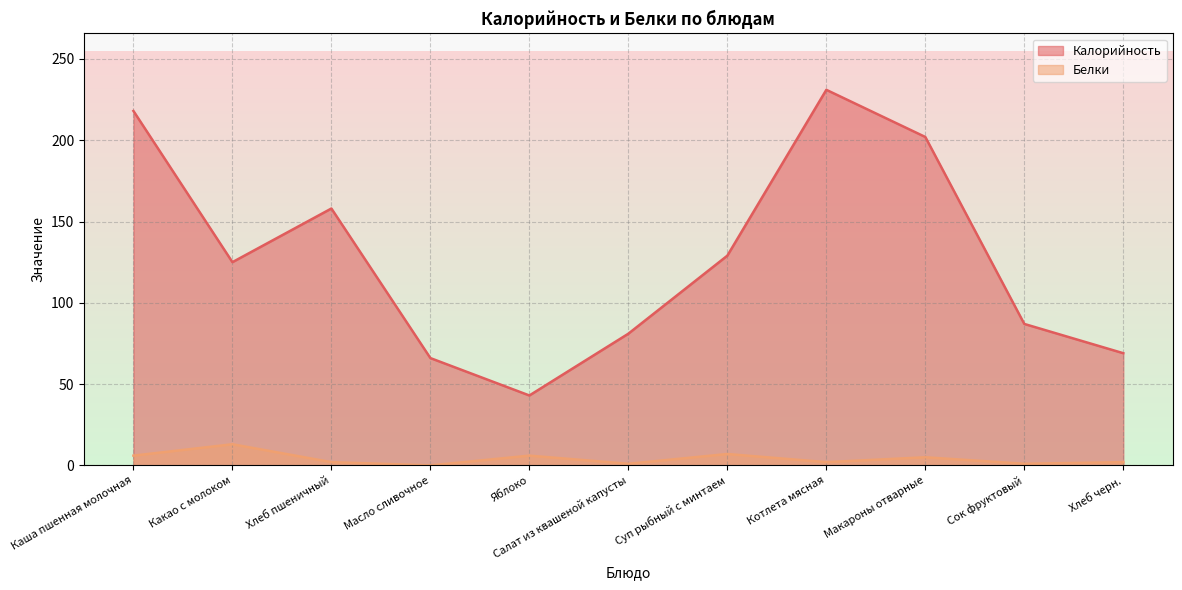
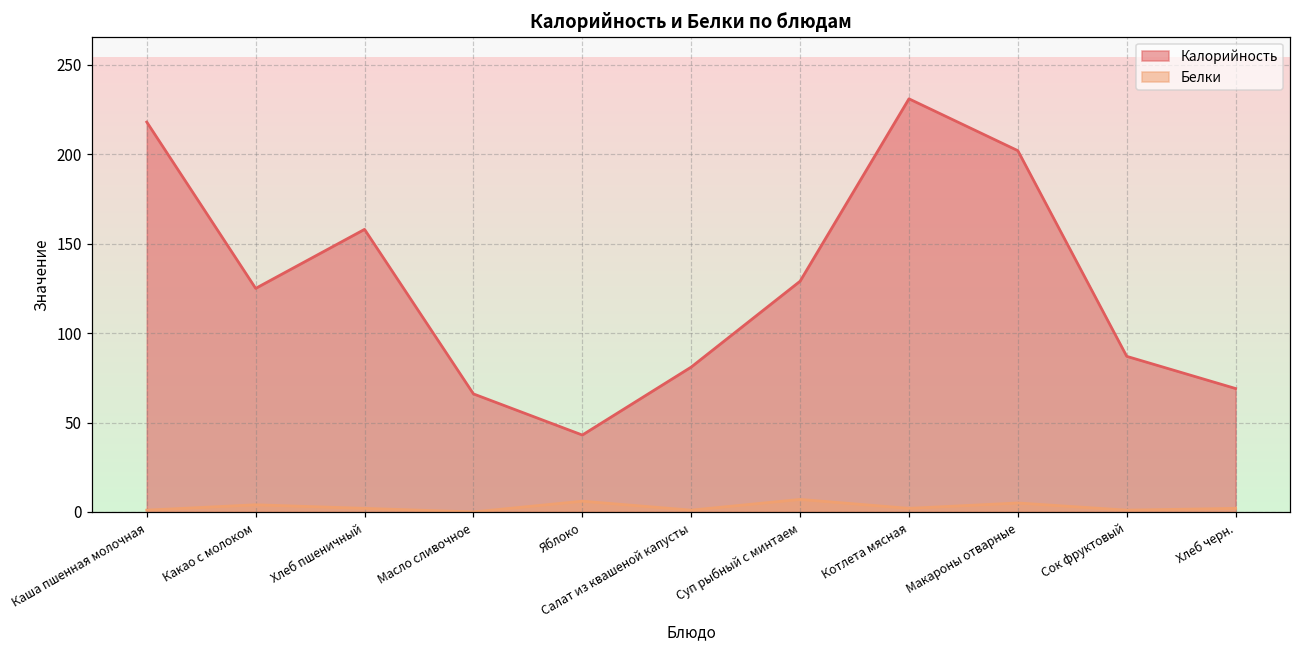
  {
    "Калорийность": {
      "Каша пшенная молочная": 218,
      "Какао с молоком": 125,
      "Хлеб пшеничный": 158,
      "Масло сливочное": 66,
      "Яблоко": 43,
      "Салат из квашеной капусты": 81,
      "Суп рыбный с минтаем": 129,
      "Котлета мясная": 231,
      "Макароны отварные": 202,
      "Сок фруктовый": 87,
      "Хлеб черн.": 69
    },
    "Белки": {
-     "Каша пшенная молочная": 6,
-     "Какао с молоком": 13,
+     "Каша пшенная молочная": 1,
+     "Какао с молоком": 4,
      "Хлеб пшеничный": 2,
      "Масло сливочное": 0,
      "Яблоко": 6,
      "Салат из квашеной капусты": 1,
      "Суп рыбный с минтаем": 7,
      "Котлета мясная": 2,
      "Макароны отварные": 5,
      "Сок фруктовый": 1,
      "Хлеб черн.": 2
    }
  }
